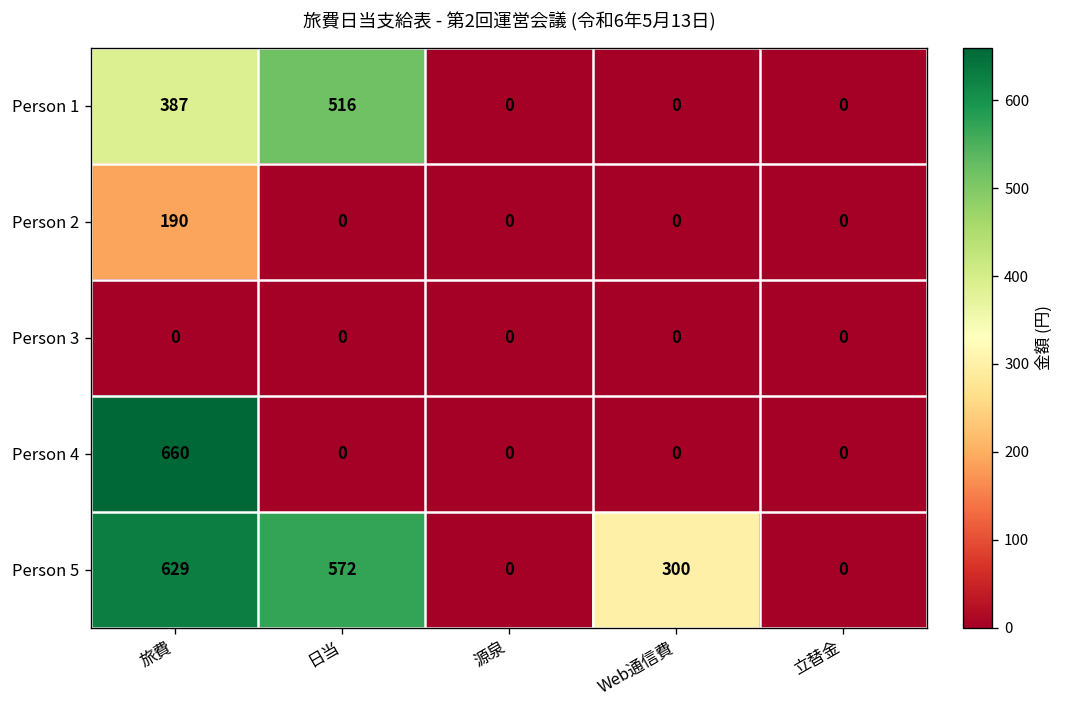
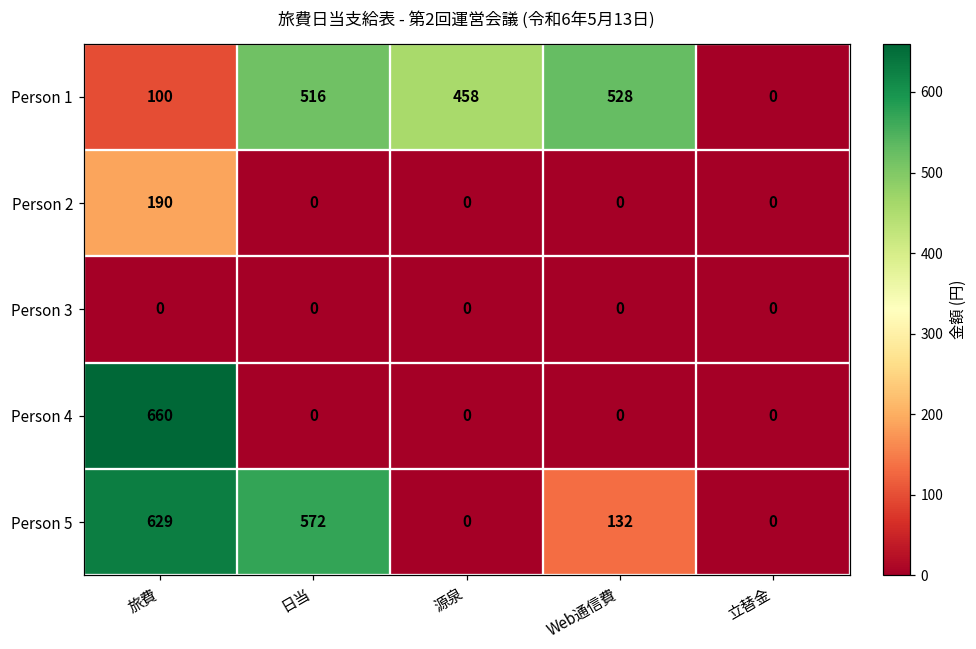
  {
    "Person 1": {
-     "旅費": 387,
+     "旅費": 100,
      "日当": 516,
-     "源泉": 0,
-     "Web通信費": 0,
+     "源泉": 458,
+     "Web通信費": 528,
      "立替金": 0
    },
    "Person 2": {
      "旅費": 190,
      "日当": 0,
      "源泉": 0,
      "Web通信費": 0,
      "立替金": 0
    },
    "Person 3": {
      "旅費": 0,
      "日当": 0,
      "源泉": 0,
      "Web通信費": 0,
      "立替金": 0
    },
    "Person 4": {
      "旅費": 660,
      "日当": 0,
      "源泉": 0,
      "Web通信費": 0,
      "立替金": 0
    },
    "Person 5": {
      "旅費": 629,
      "日当": 572,
      "源泉": 0,
-     "Web通信費": 300,
+     "Web通信費": 132,
      "立替金": 0
    }
  }
